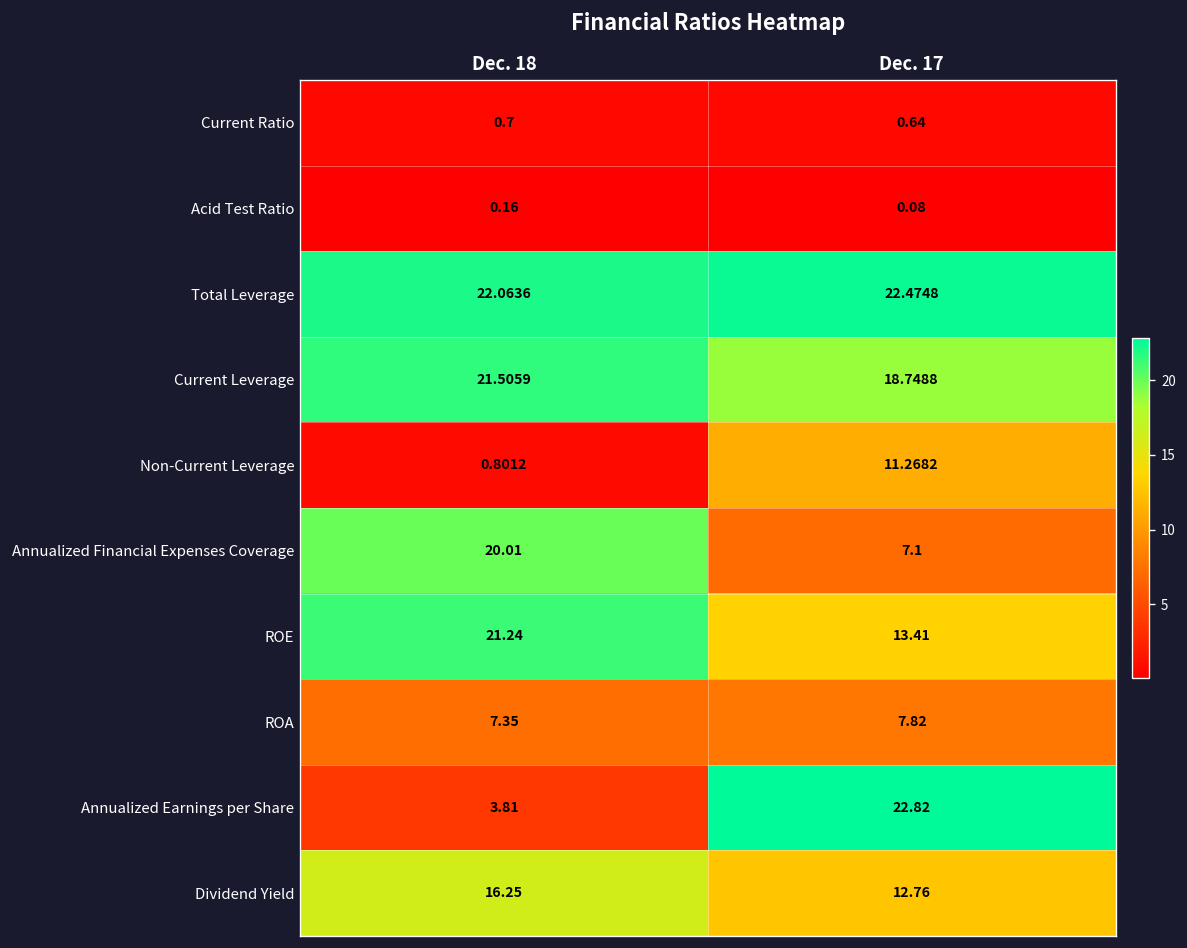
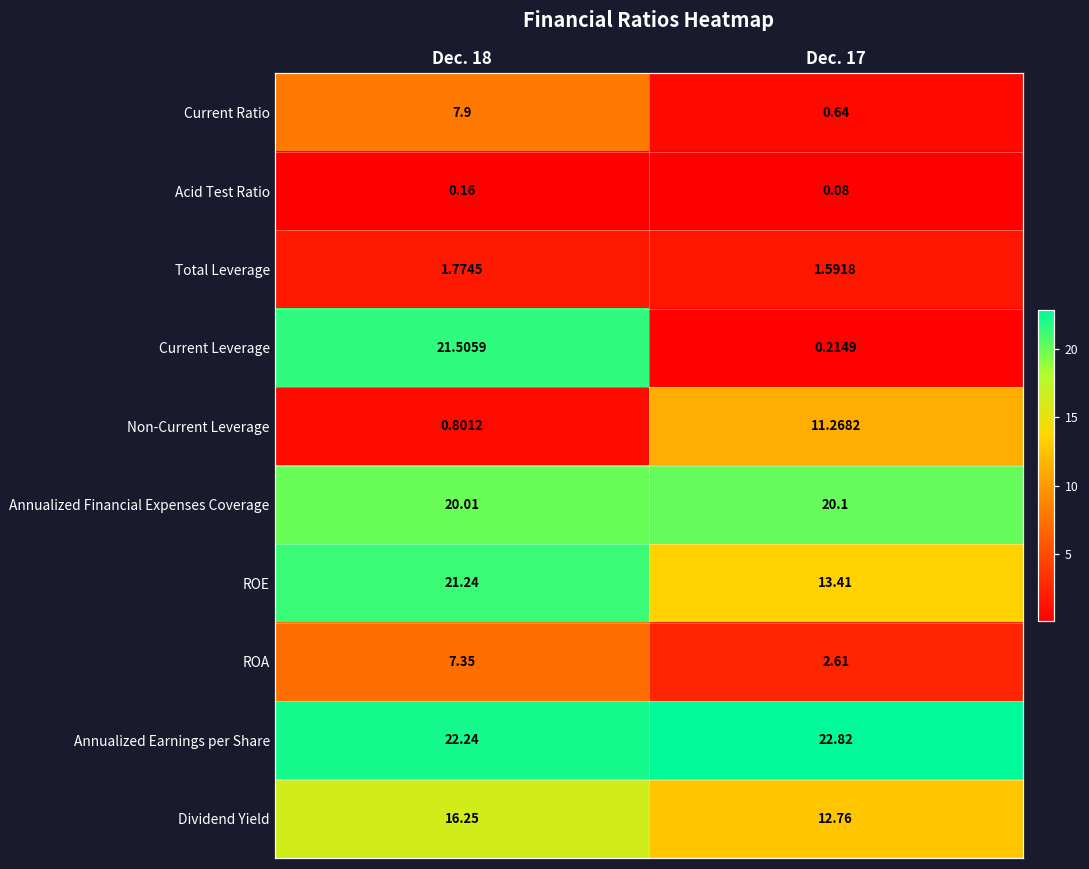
  {
    "Current Ratio": {
-     "Dec. 18": 0.7,
+     "Dec. 18": 7.9,
      "Dec. 17": 0.64
    },
    "Acid Test Ratio": {
      "Dec. 18": 0.16,
      "Dec. 17": 0.08
    },
    "Total Leverage": {
-     "Dec. 18": 22.0636,
-     "Dec. 17": 22.4748
+     "Dec. 18": 1.7745,
+     "Dec. 17": 1.5918
    },
    "Current Leverage": {
      "Dec. 18": 21.5059,
-     "Dec. 17": 18.7488
+     "Dec. 17": 0.2149
    },
    "Non-Current Leverage": {
      "Dec. 18": 0.8012,
      "Dec. 17": 11.2682
    },
    "Annualized Financial Expenses Coverage": {
      "Dec. 18": 20.01,
-     "Dec. 17": 7.1
+     "Dec. 17": 20.1
    },
    "ROE": {
      "Dec. 18": 21.24,
      "Dec. 17": 13.41
    },
    "ROA": {
      "Dec. 18": 7.35,
-     "Dec. 17": 7.82
+     "Dec. 17": 2.61
    },
    "Annualized Earnings per Share": {
-     "Dec. 18": 3.81,
+     "Dec. 18": 22.24,
      "Dec. 17": 22.82
    },
    "Dividend Yield": {
      "Dec. 18": 16.25,
      "Dec. 17": 12.76
    }
  }
